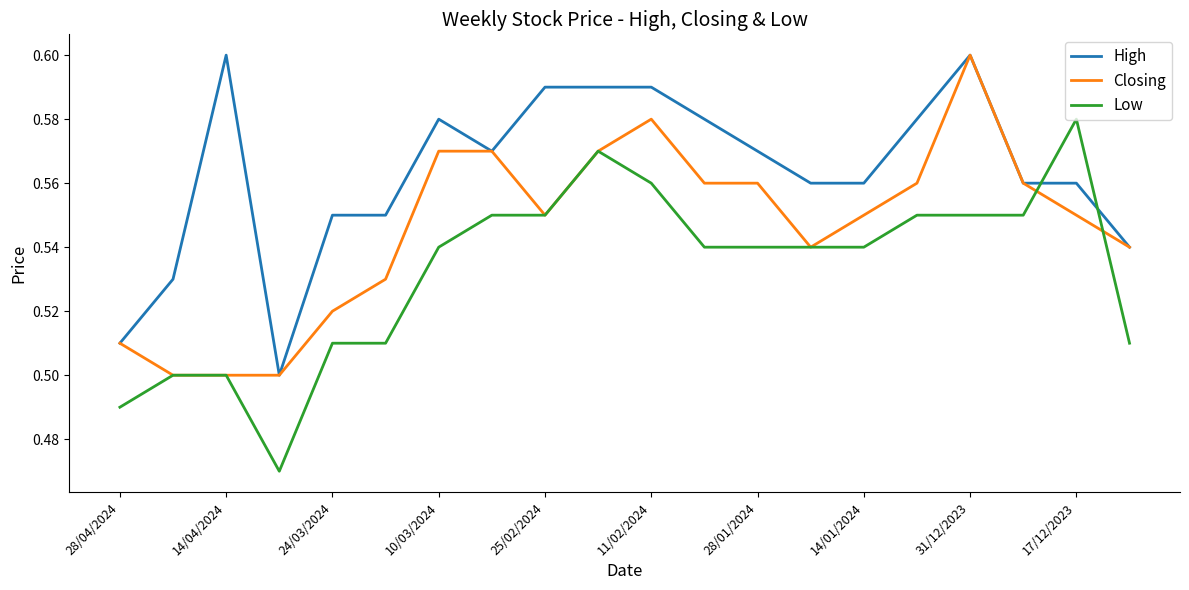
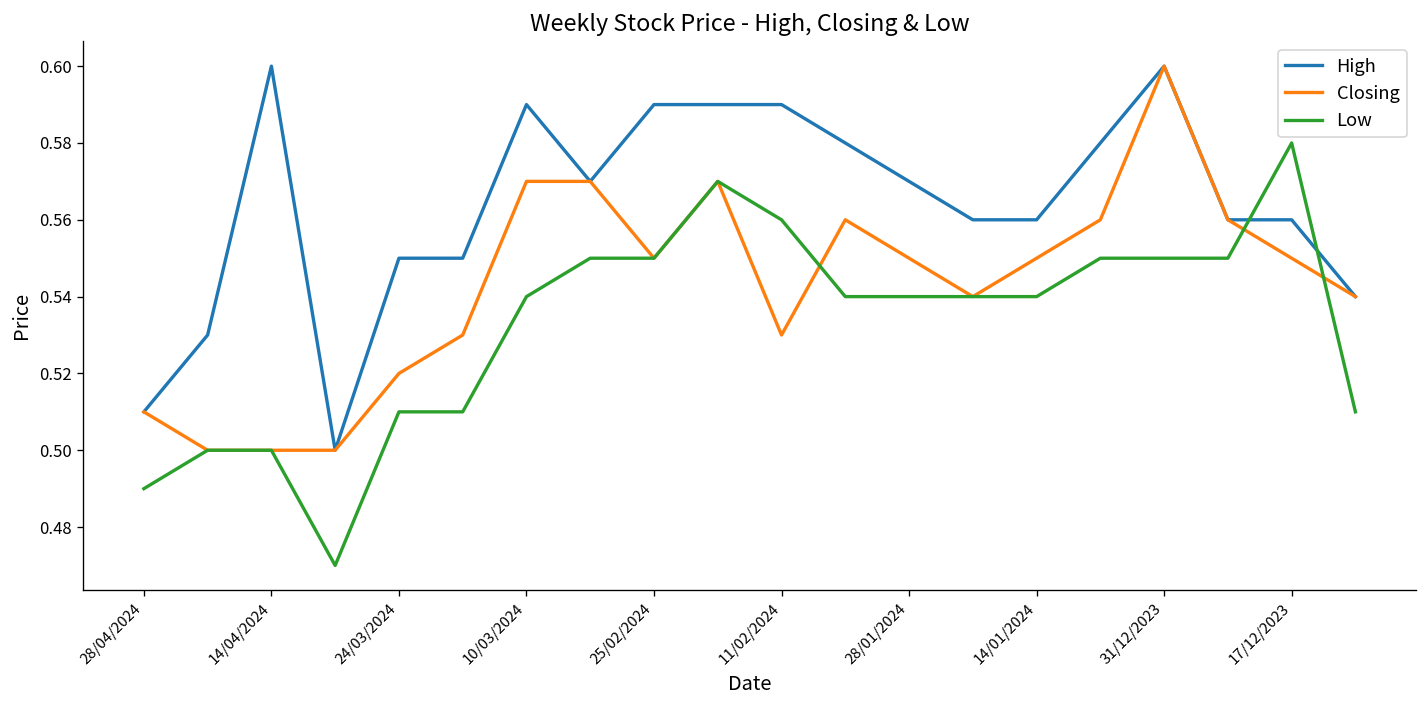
  {
    "High": {
      "14/04/2024": 0.60,
      "24/03/2024": 0.55,
-     "10/03/2024": 0.58,
+     "10/03/2024": 0.59,
      "25/02/2024": 0.59,
      "11/02/2024": 0.59,
      "28/01/2024": 0.57,
      "14/01/2024": 0.56,
      "17/12/2023": 0.56
    },
    "Closing": {
      "24/03/2024": 0.52,
      "10/03/2024": 0.57,
-     "11/02/2024": 0.58,
-     "28/01/2024": 0.56,
+     "11/02/2024": 0.53,
+     "28/01/2024": 0.55,
      "14/01/2024": 0.55,
      "17/12/2023": 0.55
    },
    "Low": {
      "28/04/2024": 0.49,
      "24/03/2024": 0.51,
      "10/03/2024": 0.54,
      "11/02/2024": 0.56,
      "28/01/2024": 0.54,
      "14/01/2024": 0.54,
      "31/12/2023": 0.55
    }
  }
